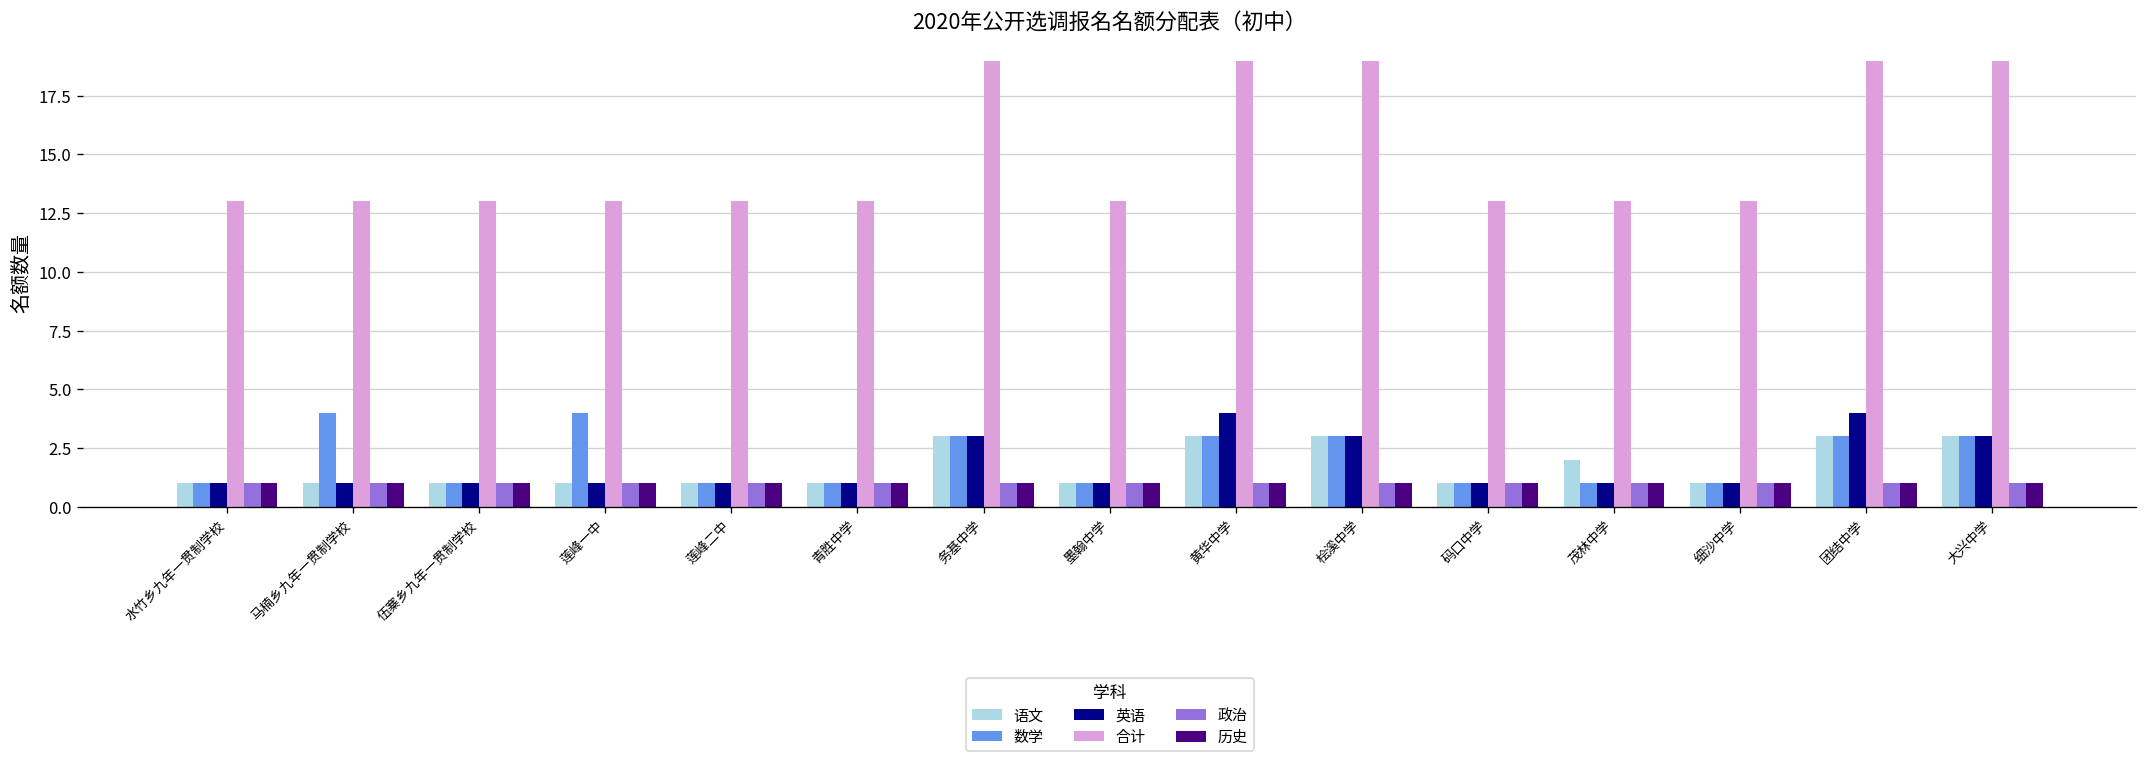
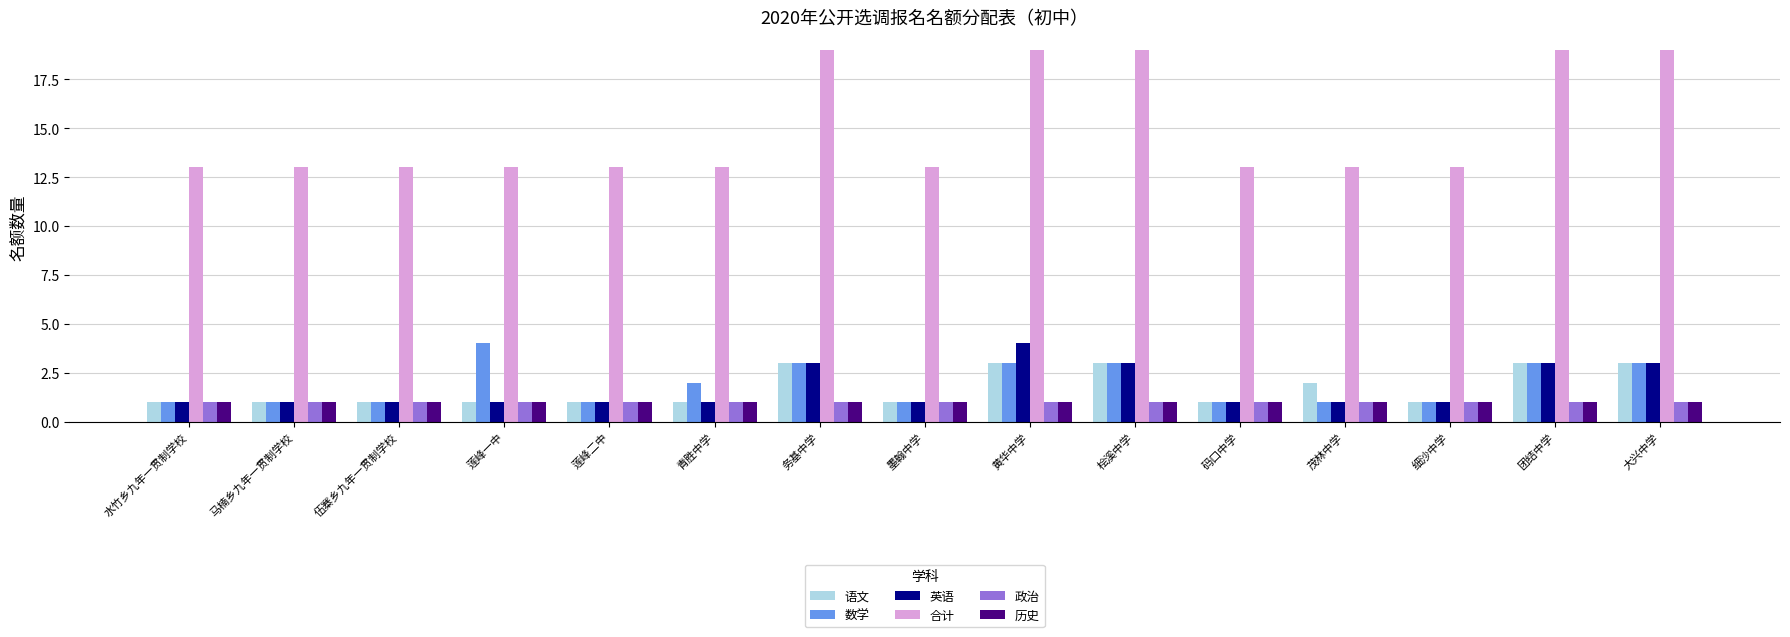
  {
    "语文": {
      "水竹乡九年一贯制学校": 1,
      "马楠乡九年一贯制学校": 1,
      "伍寨乡九年一贯制学校": 1,
      "莲峰一中": 1,
      "莲峰二中": 1,
      "青胜中学": 1,
      "务基中学": 3,
      "墨翰中学": 1,
      "黄华中学": 3,
      "桧溪中学": 3,
      "码口中学": 1,
      "茂林中学": 2,
      "细沙中学": 1,
      "团结中学": 3,
      "大兴中学": 3
    },
    "数学": {
      "水竹乡九年一贯制学校": 1,
-     "马楠乡九年一贯制学校": 4,
+     "马楠乡九年一贯制学校": 1,
      "伍寨乡九年一贯制学校": 1,
      "莲峰一中": 4,
      "莲峰二中": 1,
-     "青胜中学": 1,
+     "青胜中学": 2,
      "务基中学": 3,
      "墨翰中学": 1,
      "黄华中学": 3,
      "桧溪中学": 3,
      "码口中学": 1,
      "茂林中学": 1,
      "细沙中学": 1,
      "团结中学": 3,
      "大兴中学": 3
    },
    "英语": {
      "水竹乡九年一贯制学校": 1,
      "马楠乡九年一贯制学校": 1,
      "伍寨乡九年一贯制学校": 1,
      "莲峰一中": 1,
      "莲峰二中": 1,
      "青胜中学": 1,
      "务基中学": 3,
      "墨翰中学": 1,
      "黄华中学": 4,
      "桧溪中学": 3,
      "码口中学": 1,
      "茂林中学": 1,
      "细沙中学": 1,
-     "团结中学": 4,
+     "团结中学": 3,
      "大兴中学": 3
    },
    "合计": {
      "水竹乡九年一贯制学校": 13,
      "马楠乡九年一贯制学校": 13,
      "伍寨乡九年一贯制学校": 13,
      "莲峰一中": 13,
      "莲峰二中": 13,
      "青胜中学": 13,
      "务基中学": 19,
      "墨翰中学": 13,
      "黄华中学": 19,
      "桧溪中学": 19,
      "码口中学": 13,
      "茂林中学": 13,
      "细沙中学": 13,
      "团结中学": 19,
      "大兴中学": 19
    },
    "政治": {
      "水竹乡九年一贯制学校": 1,
      "马楠乡九年一贯制学校": 1,
      "伍寨乡九年一贯制学校": 1,
      "莲峰一中": 1,
      "莲峰二中": 1,
      "青胜中学": 1,
      "务基中学": 1,
      "墨翰中学": 1,
      "黄华中学": 1,
      "桧溪中学": 1,
      "码口中学": 1,
      "茂林中学": 1,
      "细沙中学": 1,
      "团结中学": 1,
      "大兴中学": 1
    },
    "历史": {
      "水竹乡九年一贯制学校": 1,
      "马楠乡九年一贯制学校": 1,
      "伍寨乡九年一贯制学校": 1,
      "莲峰一中": 1,
      "莲峰二中": 1,
      "青胜中学": 1,
      "务基中学": 1,
      "墨翰中学": 1,
      "黄华中学": 1,
      "桧溪中学": 1,
      "码口中学": 1,
      "茂林中学": 1,
      "细沙中学": 1,
      "团结中学": 1,
      "大兴中学": 1
    }
  }
